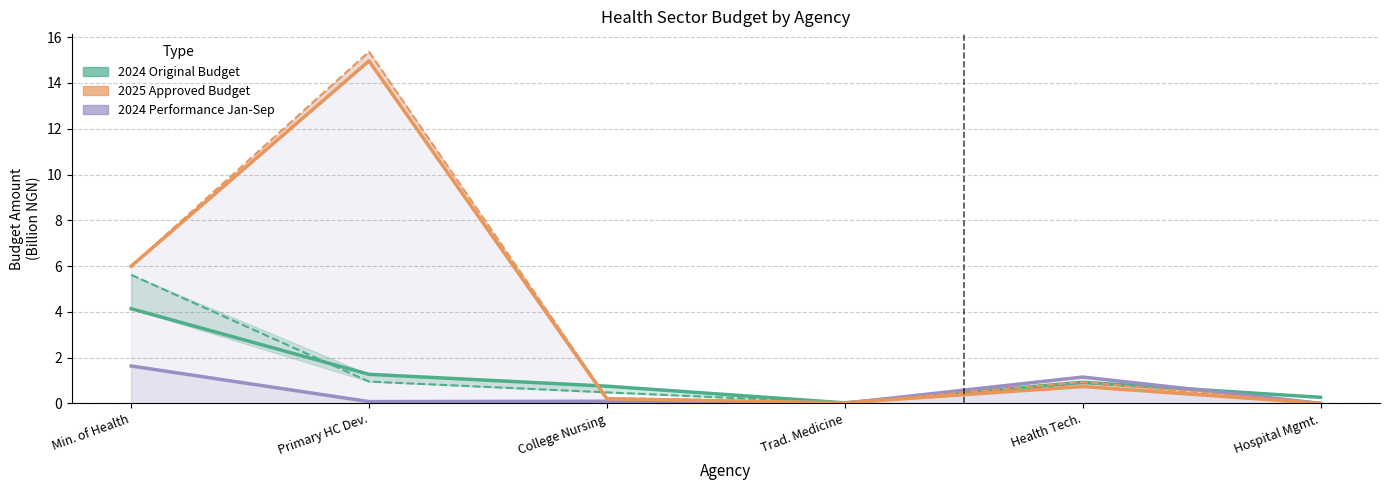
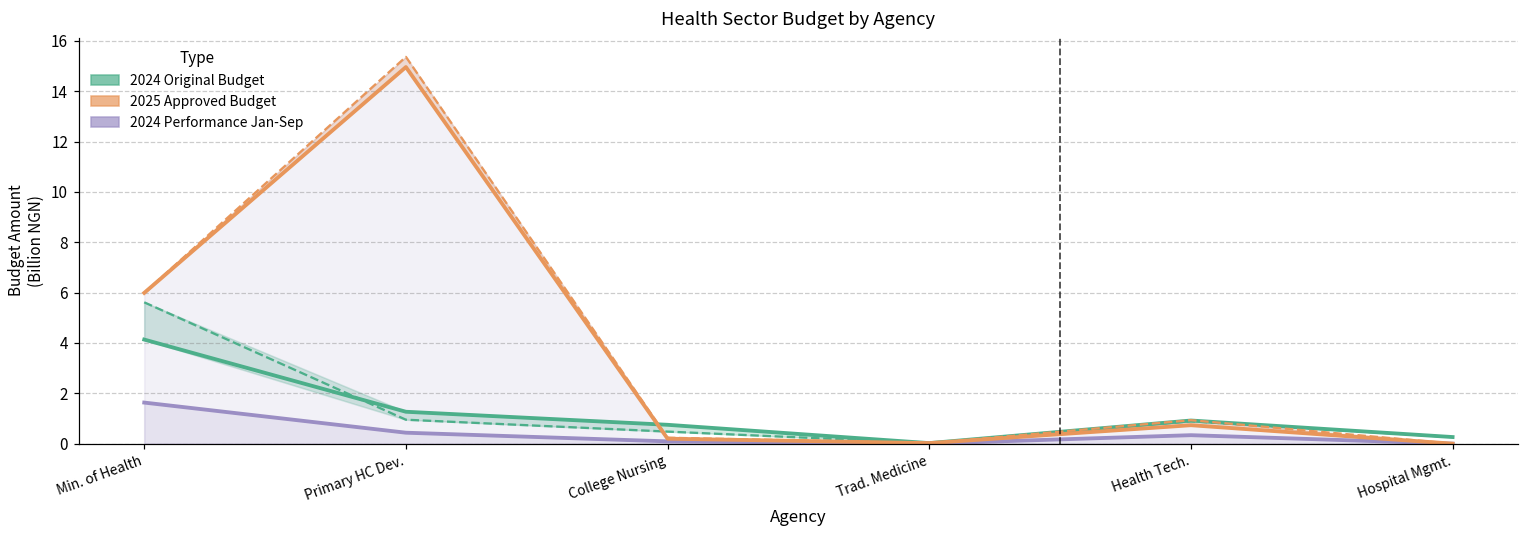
  {
    "2024 Performance Jan-Sep": {
      "Min. of Health": 1.6,
-     "Primary HC Dev.": 0.1,
-     "Health Tech.": 1.1
+     "Primary HC Dev.": 0.4,
+     "Health Tech.": 0.3
    }
  }
